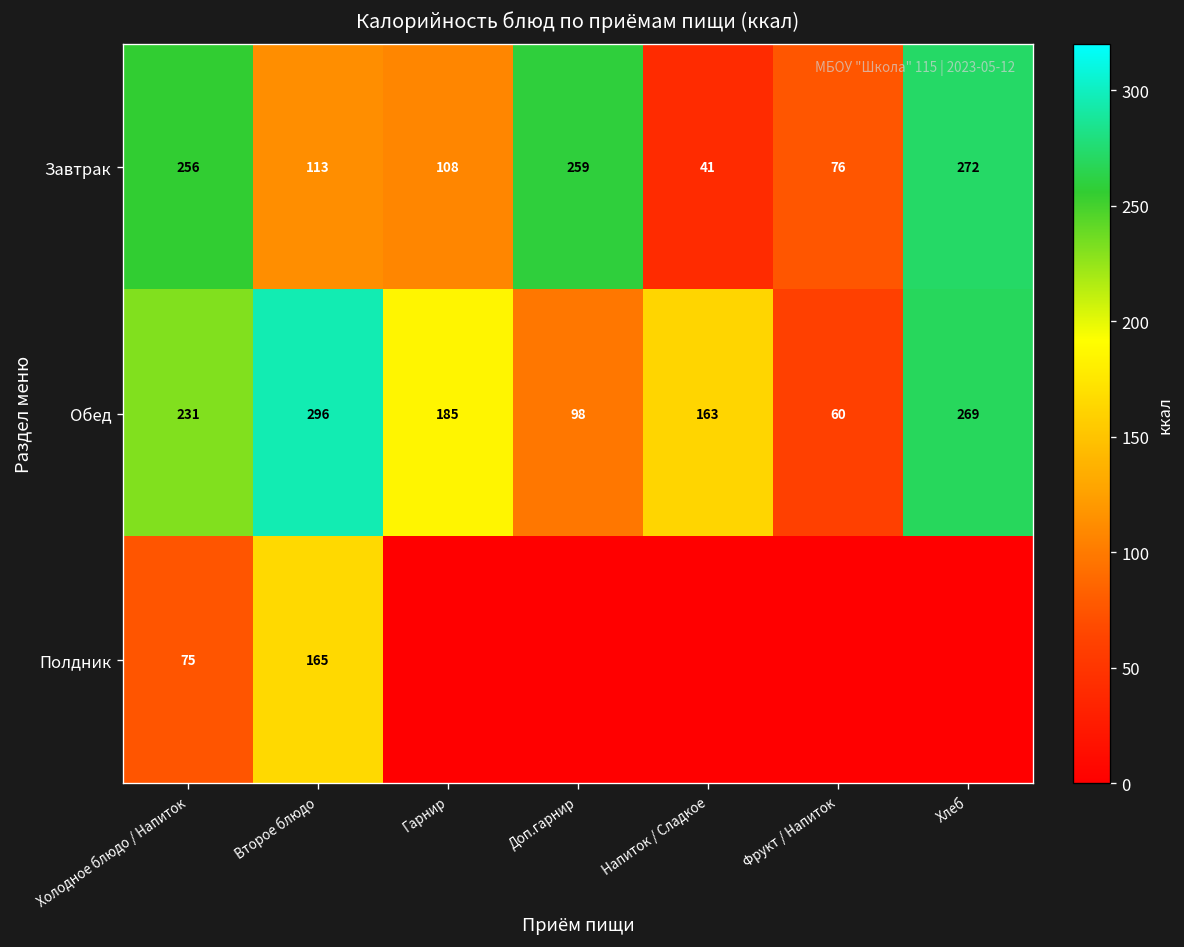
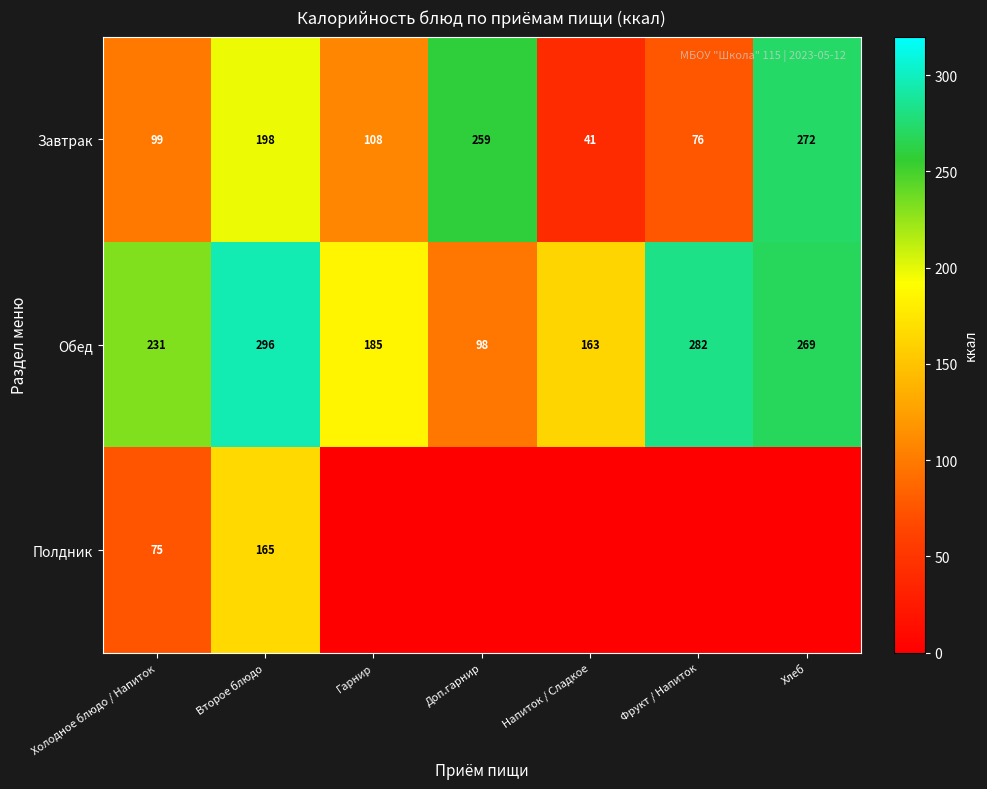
  {
    "Завтрак": {
-     "Холодное блюдо / Напиток": 256,
-     "Второе блюдо": 113,
+     "Холодное блюдо / Напиток": 99,
+     "Второе блюдо": 198,
      "Гарнир": 108,
      "Доп.гарнир": 259,
      "Напиток / Сладкое": 41,
      "Фрукт / Напиток": 76
    },
    "Обед": {
      "Холодное блюдо / Напиток": 231,
      "Второе блюдо": 296,
      "Гарнир": 185,
      "Доп.гарнир": 98,
      "Напиток / Сладкое": 163,
-     "Фрукт / Напиток": 60,
+     "Фрукт / Напиток": 282,
      "Хлеб": 269
    },
    "Полдник": {
      "Холодное блюдо / Напиток": 75,
      "Второе блюдо": 165
    }
  }
